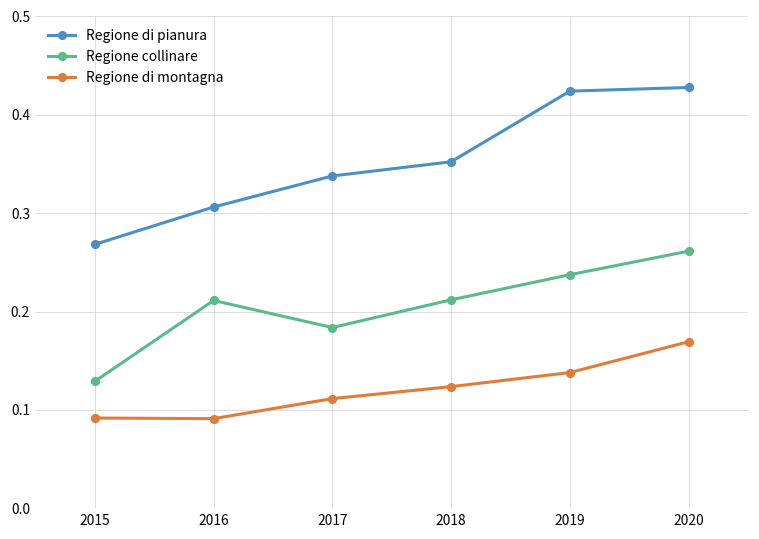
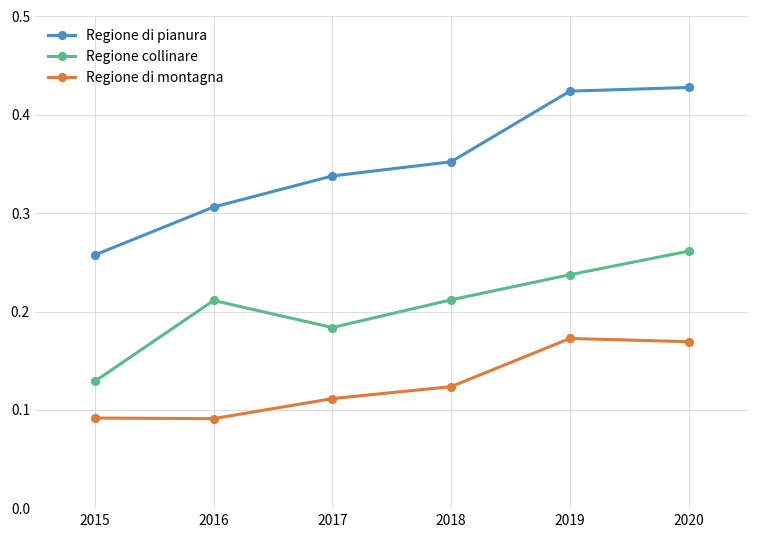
  {
    "Regione di pianura": {
-     "2015": 0.27,
+     "2015": 0.26,
      "2016": 0.31,
      "2017": 0.34,
      "2018": 0.35,
      "2019": 0.42,
      "2020": 0.43
    },
    "Regione collinare": {
      "2015": 0.13,
      "2016": 0.21,
      "2017": 0.18,
      "2018": 0.21,
      "2019": 0.24,
      "2020": 0.26
    },
    "Regione di montagna": {
      "2015": 0.09,
      "2016": 0.09,
      "2017": 0.11,
      "2018": 0.12,
-     "2019": 0.14,
+     "2019": 0.17,
      "2020": 0.17
    }
  }
